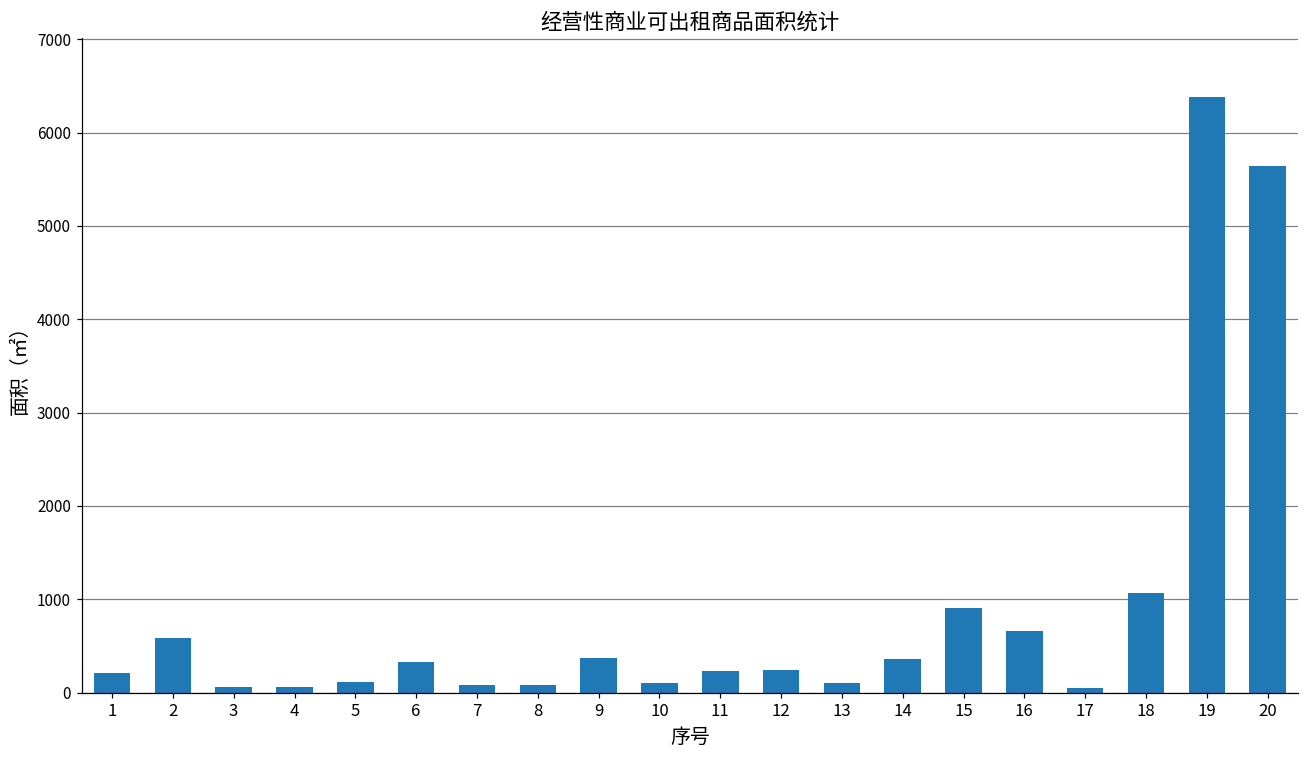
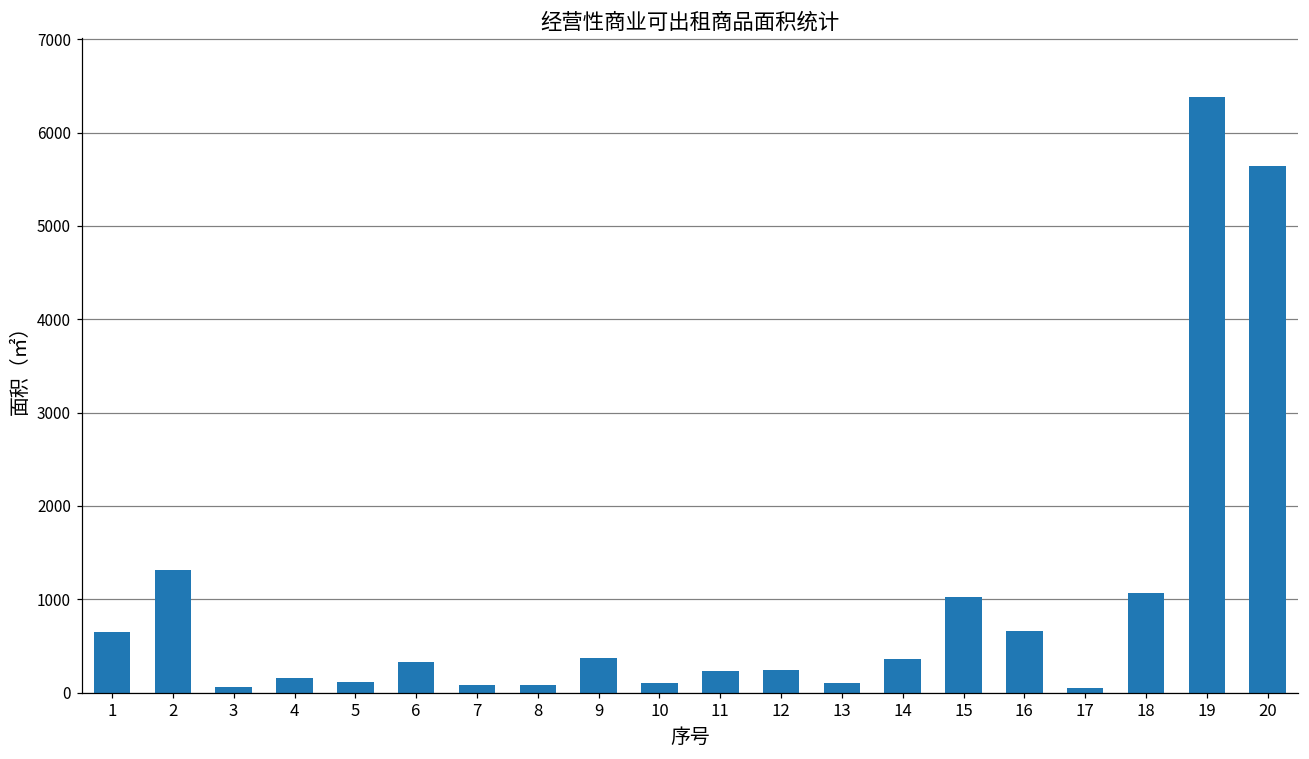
  {
-   "1": 200,
-   "2": 600,
+   "1": 700,
+   "2": 1300,
    "3": 100,
-   "4": 100,
+   "4": 200,
    "5": 100,
    "6": 300,
    "7": 100,
    "8": 100,
    "9": 400,
    "10": 100,
    "11": 200,
    "12": 200,
    "13": 100,
    "14": 400,
-   "15": 900,
+   "15": 1000,
    "16": 700,
    "17": 100,
    "18": 1100,
    "19": 6400,
    "20": 5600
  }
